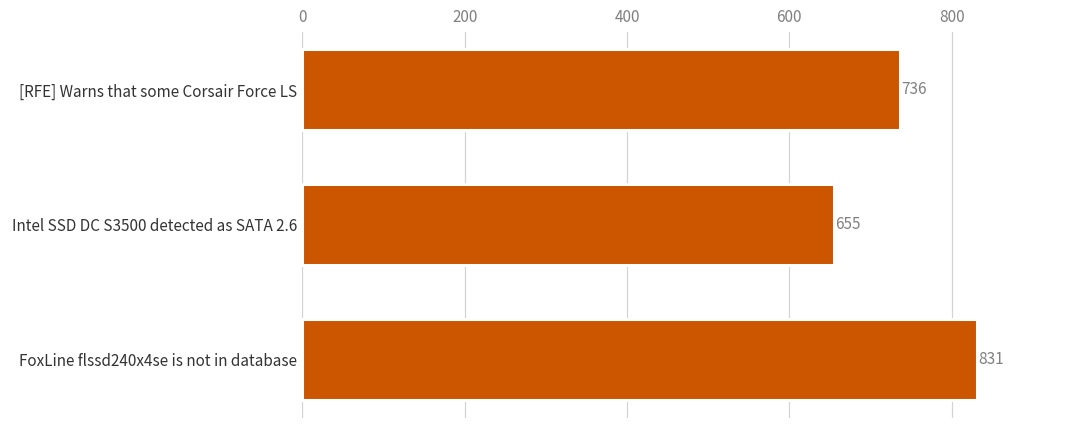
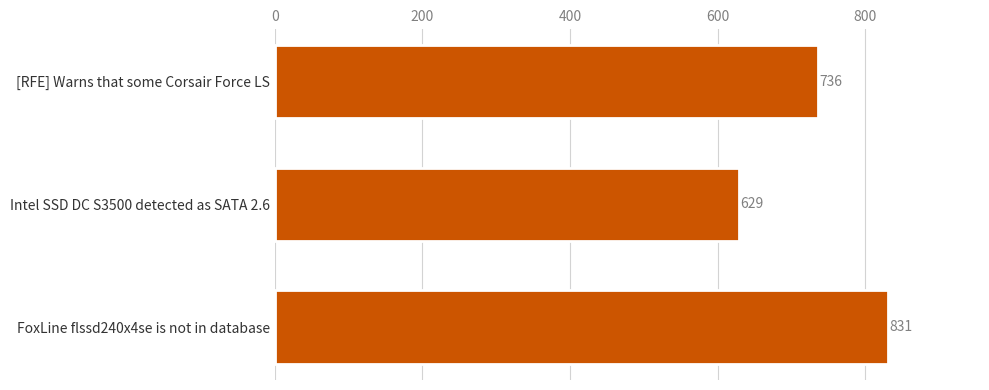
  {
    "[RFE] Warns that some Corsair Force LS": 736,
-   "Intel SSD DC S3500 detected as SATA 2.6": 655,
+   "Intel SSD DC S3500 detected as SATA 2.6": 629,
    "FoxLine flssd240x4se is not in database": 831
  }
